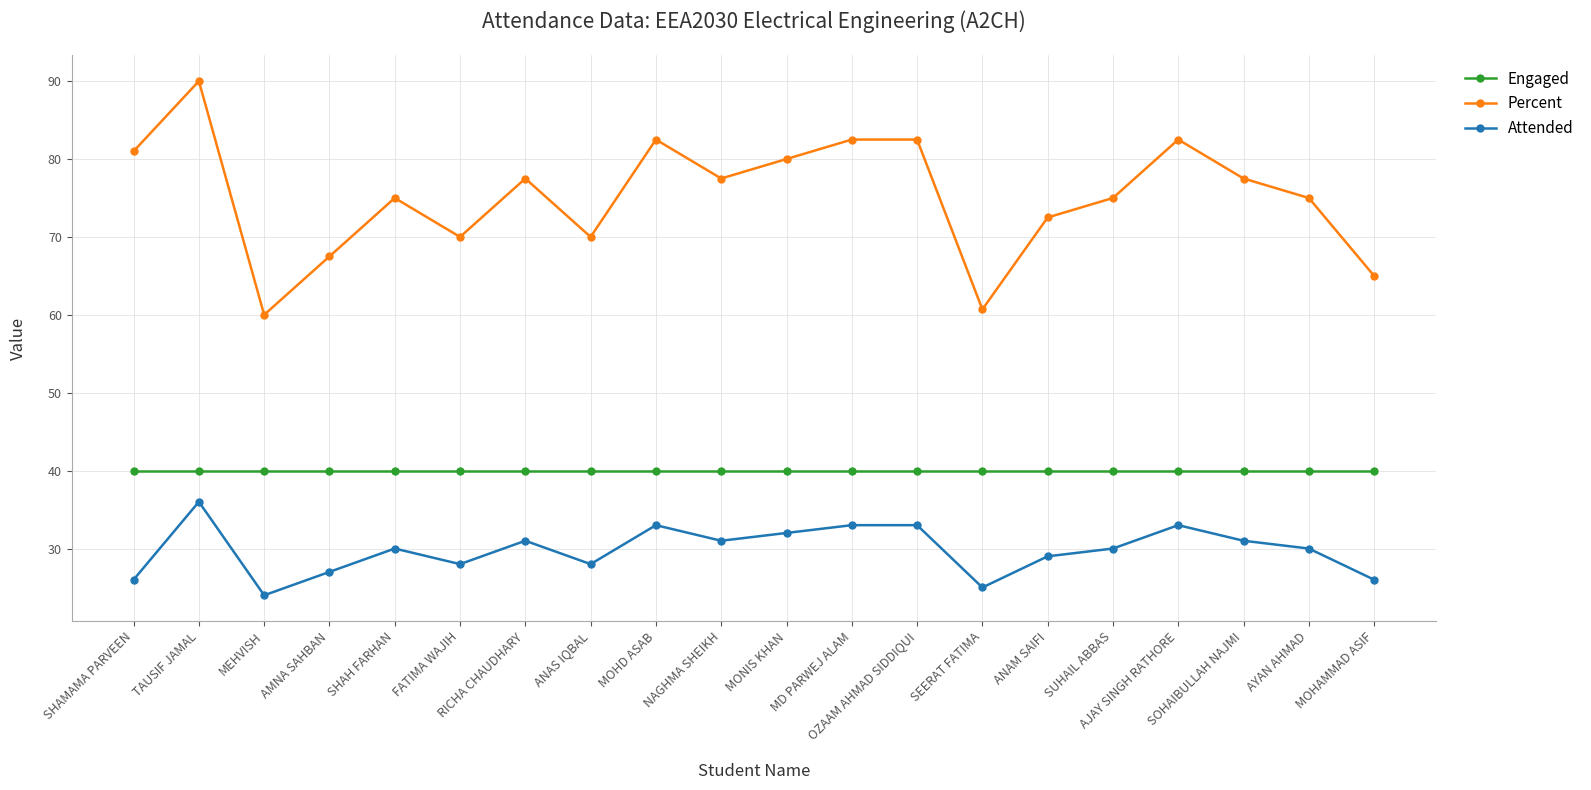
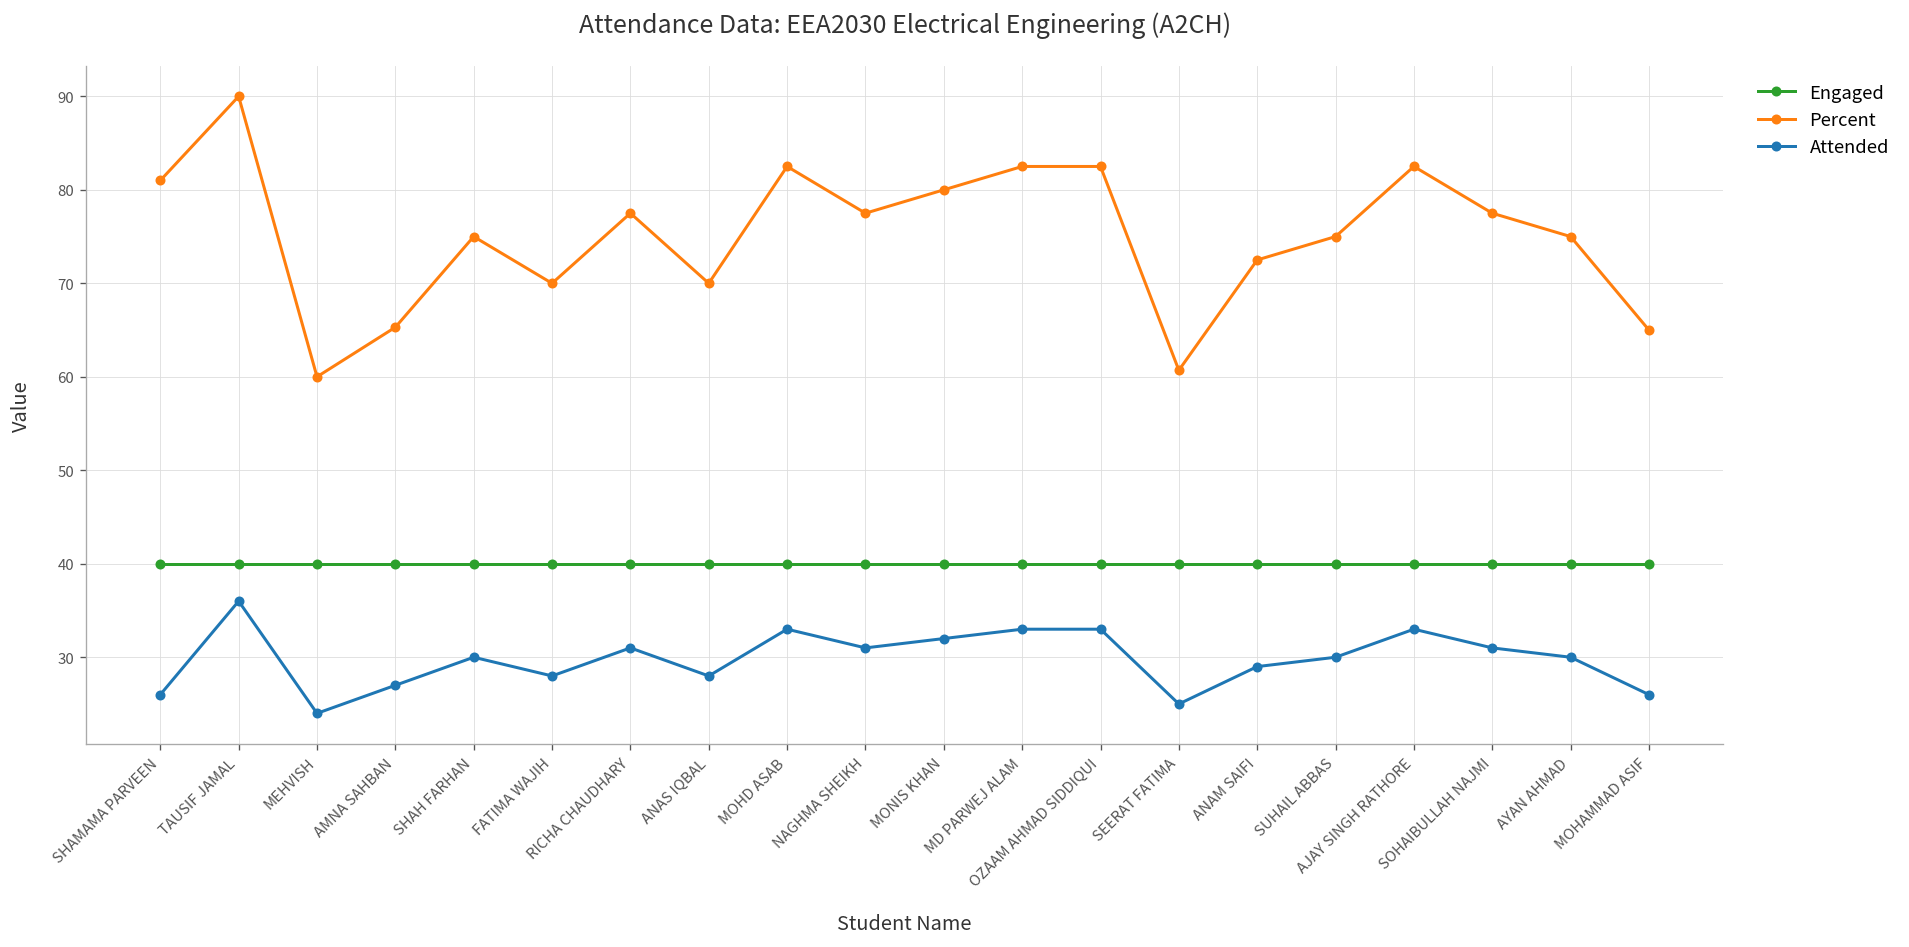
  {
    "Engaged": {
      "SHAMAMA PARVEEN": 40,
      "TAUSIF JAMAL": 40,
      "MEHVISH": 40,
      "AMNA SAHBAN": 40,
      "SHAH FARHAN": 40,
      "FATIMA WAJIH": 40,
      "RICHA CHAUDHARY": 40,
      "ANAS IQBAL": 40,
      "MOHD ASAB": 40,
      "NAGHMA SHEIKH": 40,
      "MONIS KHAN": 40,
      "MD PARWEJ ALAM": 40,
      "OZAAM AHMAD SIDDIQUI": 40,
      "SEERAT FATIMA": 40,
      "ANAM SAIFI": 40,
      "SUHAIL ABBAS": 40,
      "AJAY SINGH RATHORE": 40,
      "SOHAIBULLAH NAJMI": 40,
      "AYAN AHMAD": 40,
      "MOHAMMAD ASIF": 40
    },
    "Percent": {
      "SHAMAMA PARVEEN": 81,
      "TAUSIF JAMAL": 90,
      "MEHVISH": 60,
-     "AMNA SAHBAN": 68,
+     "AMNA SAHBAN": 65,
      "SHAH FARHAN": 75,
      "FATIMA WAJIH": 70,
      "RICHA CHAUDHARY": 78,
      "ANAS IQBAL": 70,
      "MOHD ASAB": 83,
      "NAGHMA SHEIKH": 78,
      "MONIS KHAN": 80,
      "MD PARWEJ ALAM": 83,
      "OZAAM AHMAD SIDDIQUI": 83,
      "SEERAT FATIMA": 61,
      "ANAM SAIFI": 73,
      "SUHAIL ABBAS": 75,
      "AJAY SINGH RATHORE": 83,
      "SOHAIBULLAH NAJMI": 78,
      "AYAN AHMAD": 75,
      "MOHAMMAD ASIF": 65
    },
    "Attended": {
      "SHAMAMA PARVEEN": 26,
      "TAUSIF JAMAL": 36,
      "MEHVISH": 24,
      "AMNA SAHBAN": 27,
      "SHAH FARHAN": 30,
      "FATIMA WAJIH": 28,
      "RICHA CHAUDHARY": 31,
      "ANAS IQBAL": 28,
      "MOHD ASAB": 33,
      "NAGHMA SHEIKH": 31,
      "MONIS KHAN": 32,
      "MD PARWEJ ALAM": 33,
      "OZAAM AHMAD SIDDIQUI": 33,
      "SEERAT FATIMA": 25,
      "ANAM SAIFI": 29,
      "SUHAIL ABBAS": 30,
      "AJAY SINGH RATHORE": 33,
      "SOHAIBULLAH NAJMI": 31,
      "AYAN AHMAD": 30,
      "MOHAMMAD ASIF": 26
    }
  }
